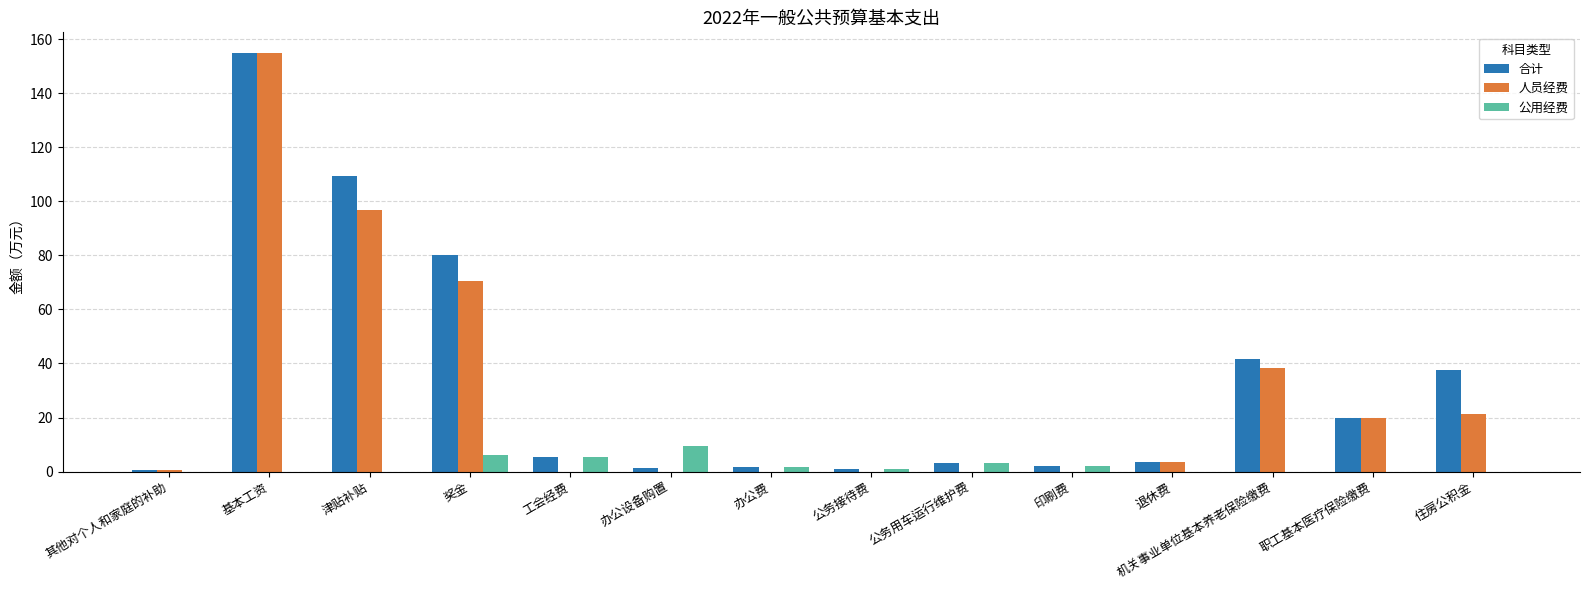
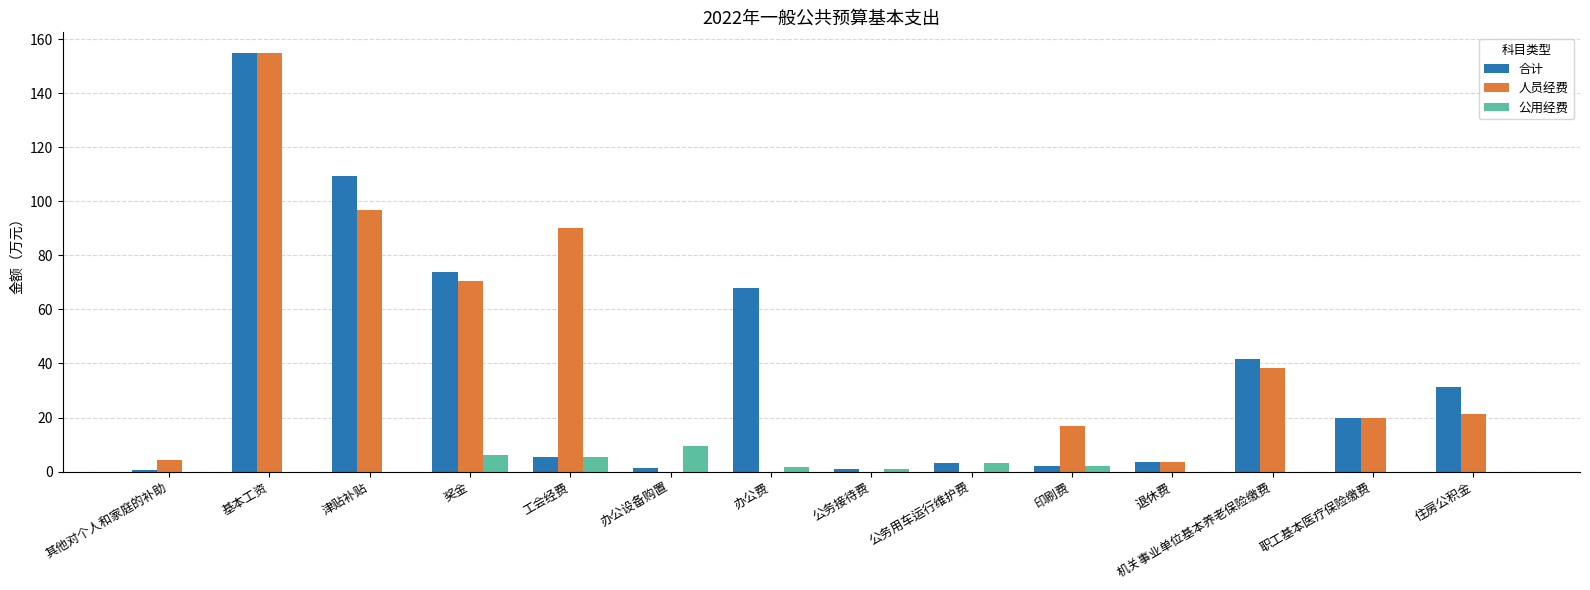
  {
    "合计": {
      "基本工资": 155,
      "津贴补贴": 110,
-     "奖金": 80,
+     "奖金": 74,
      "工会经费": 5,
      "办公设备购置": 1,
-     "办公费": 2,
+     "办公费": 68,
      "公务接待费": 1,
      "公务用车运行维护费": 3,
      "印刷费": 2,
      "退休费": 4,
      "机关事业单位基本养老保险缴费": 42,
      "职工基本医疗保险缴费": 20,
-     "住房公积金": 38
+     "住房公积金": 31
    },
    "人员经费": {
-     "其他对个人和家庭的补助": 0,
+     "其他对个人和家庭的补助": 4,
      "基本工资": 155,
      "津贴补贴": 97,
      "奖金": 71,
-     "工会经费": 0,
+     "工会经费": 90,
      "办公设备购置": 0,
      "办公费": 0,
      "公务接待费": 0,
      "公务用车运行维护费": 0,
-     "印刷费": 0,
+     "印刷费": 17,
      "退休费": 4,
      "机关事业单位基本养老保险缴费": 38,
      "职工基本医疗保险缴费": 20,
      "住房公积金": 21
    },
    "公用经费": {
      "其他对个人和家庭的补助": 0,
      "基本工资": 0,
      "津贴补贴": 0,
      "奖金": 6,
      "工会经费": 5,
      "办公设备购置": 9,
      "办公费": 2,
      "公务接待费": 1,
      "公务用车运行维护费": 3,
      "印刷费": 2,
      "退休费": 0,
      "机关事业单位基本养老保险缴费": 0,
      "职工基本医疗保险缴费": 0,
      "住房公积金": 0
    }
  }
